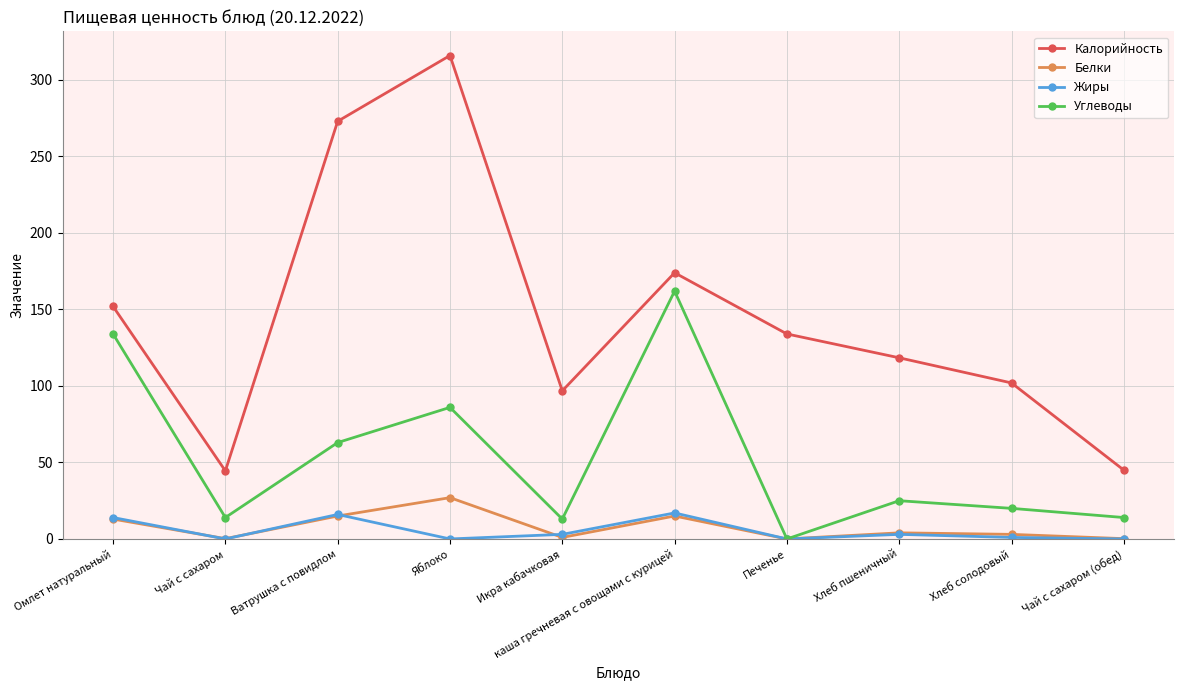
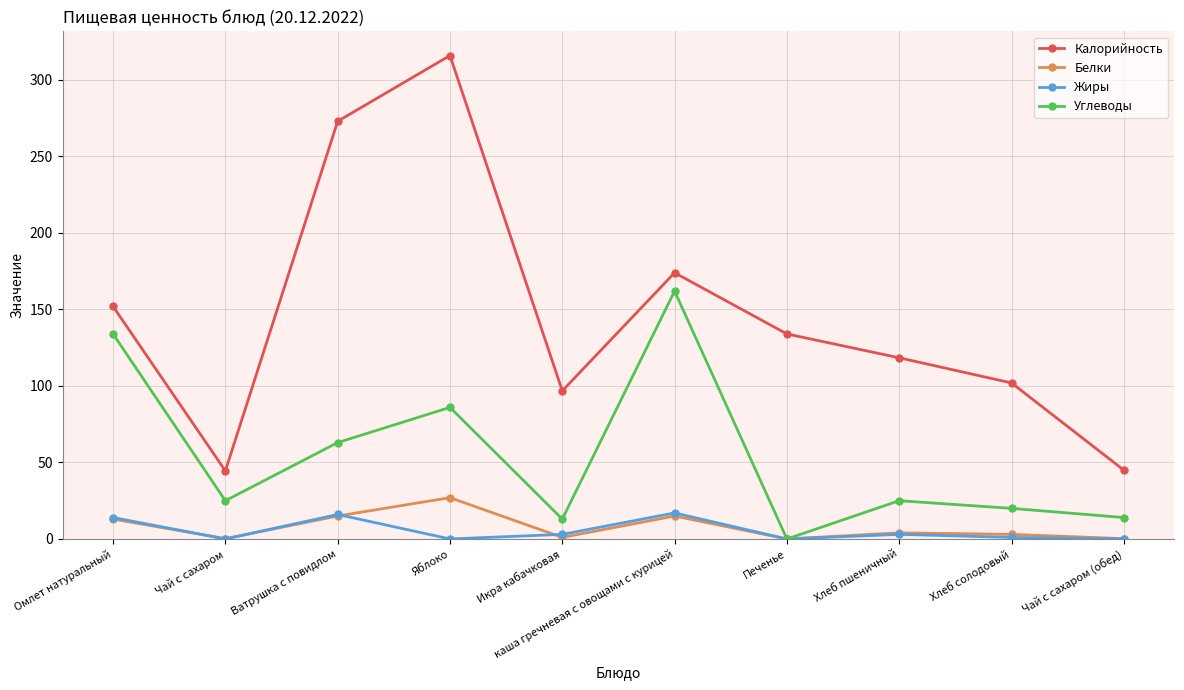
  {
    "Жиры": {
      "Яблоко": 0,
      "Икра кабачковая": 3,
      "каша гречневая с овощами с курицей": 17,
      "Хлеб солодовый": 1
    },
    "Углеводы": {
      "Омлет натуральный": 134,
-     "Чай с сахаром": 14,
+     "Чай с сахаром": 25,
      "Ватрушка с повидлом": 63,
      "Яблоко": 86,
      "Икра кабачковая": 13,
      "каша гречневая с овощами с курицей": 162,
      "Хлеб пшеничный": 25,
      "Хлеб солодовый": 20,
      "Чай с сахаром (обед)": 14
    }
  }
